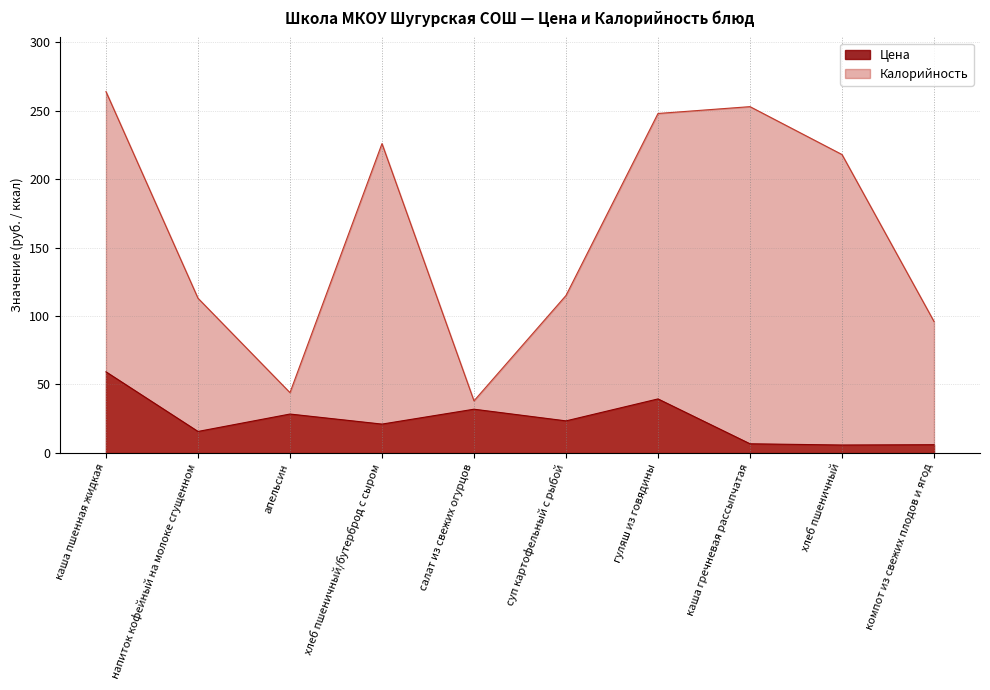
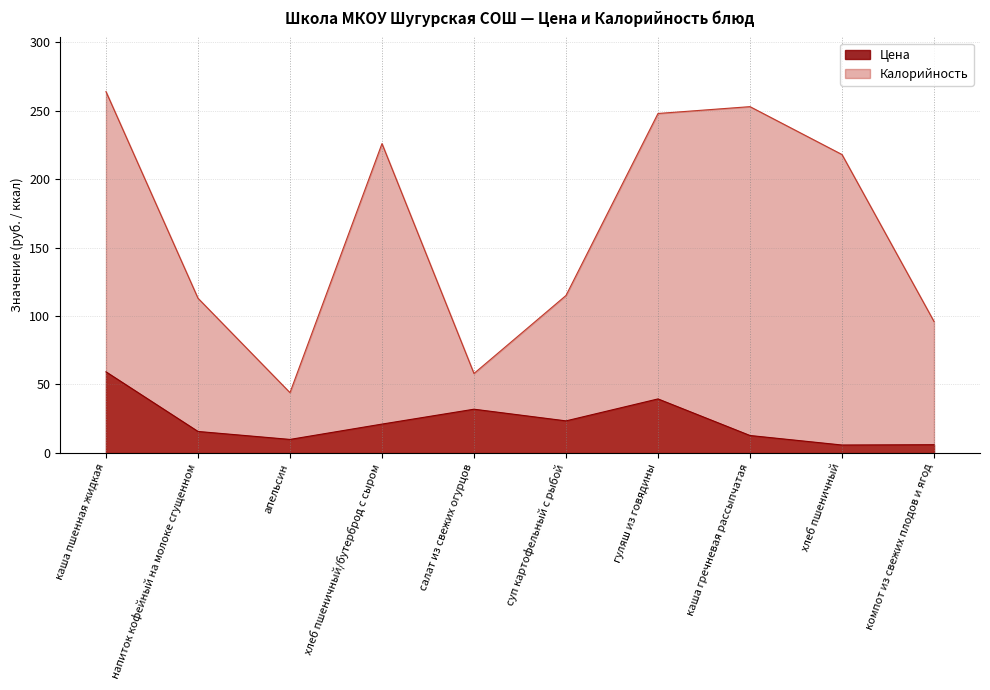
  {
    "Цена": {
      "каша пшенная жидкая": 59,
      "напиток кофейный на молоке сгущенном": 16,
-     "апельсин": 28,
+     "апельсин": 10,
      "хлеб пшеничный/бутерброд с сыром": 21,
      "салат из свежих огурцов": 32,
      "суп картофельный с рыбой": 23,
      "гуляш из говядины": 39,
-     "каша гречневая рассыпчатая": 7,
+     "каша гречневая рассыпчатая": 13,
      "хлеб пшеничный": 6,
      "компот из свежих плодов и ягод": 6
    },
    "Калорийность": {
      "каша пшенная жидкая": 264,
      "напиток кофейный на молоке сгущенном": 113,
      "апельсин": 44,
      "хлеб пшеничный/бутерброд с сыром": 226,
-     "салат из свежих огурцов": 38,
+     "салат из свежих огурцов": 58,
      "суп картофельный с рыбой": 115,
      "гуляш из говядины": 248,
      "каша гречневая рассыпчатая": 253,
      "хлеб пшеничный": 218,
      "компот из свежих плодов и ягод": 96
    }
  }
